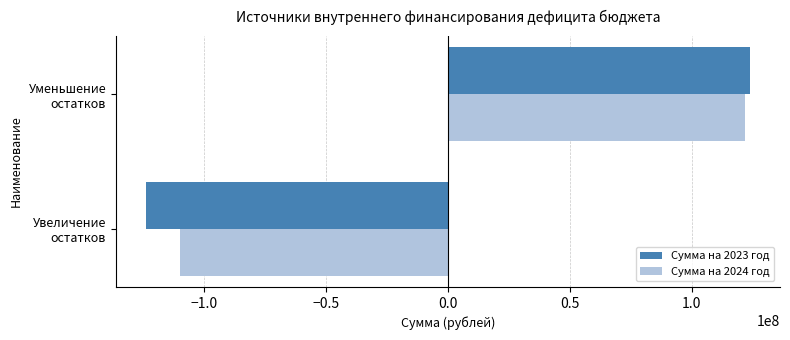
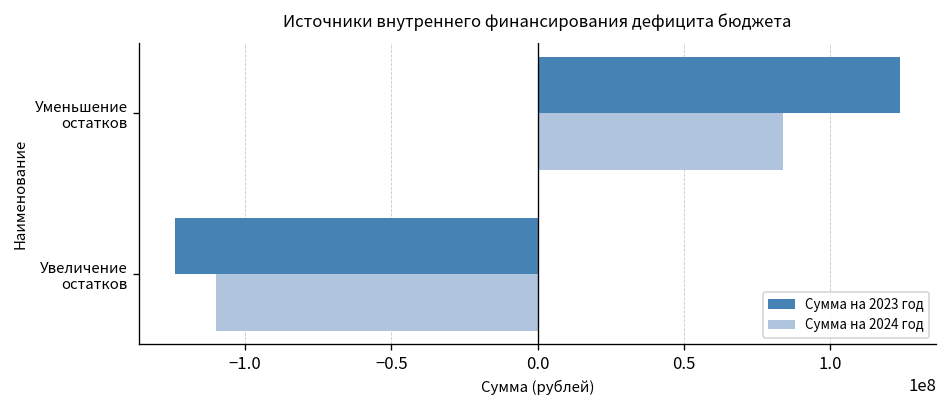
  {
    "Сумма на 2023 год": {
      "Уменьшение остатков": 124000000,
      "Увеличение остатков": -124000000
    },
    "Сумма на 2024 год": {
-     "Уменьшение остатков": 122000000,
+     "Уменьшение остатков": 84000000,
      "Увеличение остатков": -110000000
    }
  }
